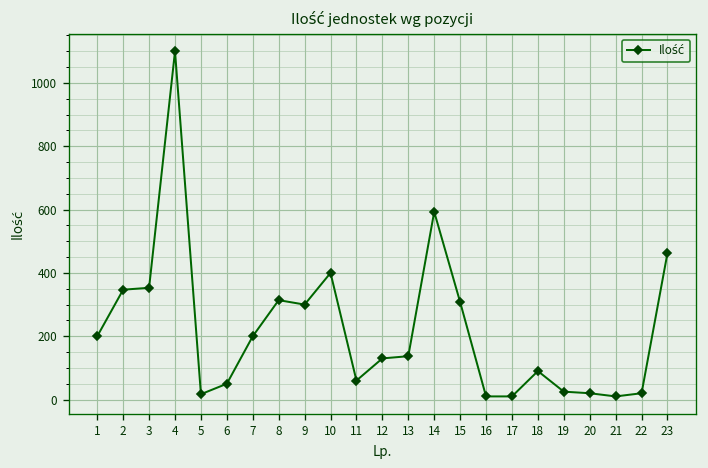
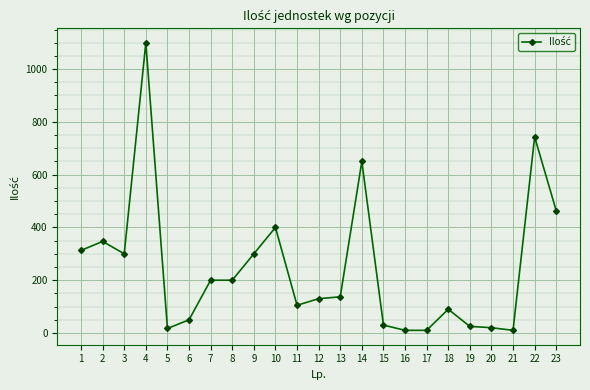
  {
-   "1": 200,
+   "1": 310,
    "2": 350,
-   "3": 350,
+   "3": 300,
    "4": 1100,
    "5": 20,
    "6": 50,
    "7": 200,
-   "8": 310,
+   "8": 200,
    "9": 300,
    "10": 400,
-   "11": 60,
+   "11": 110,
    "12": 130,
    "13": 140,
-   "14": 590,
-   "15": 310,
+   "14": 650,
+   "15": 30,
    "16": 10,
    "17": 10,
    "18": 90,
    "19": 30,
    "20": 20,
    "21": 10,
-   "22": 20,
+   "22": 740,
    "23": 460
  }
